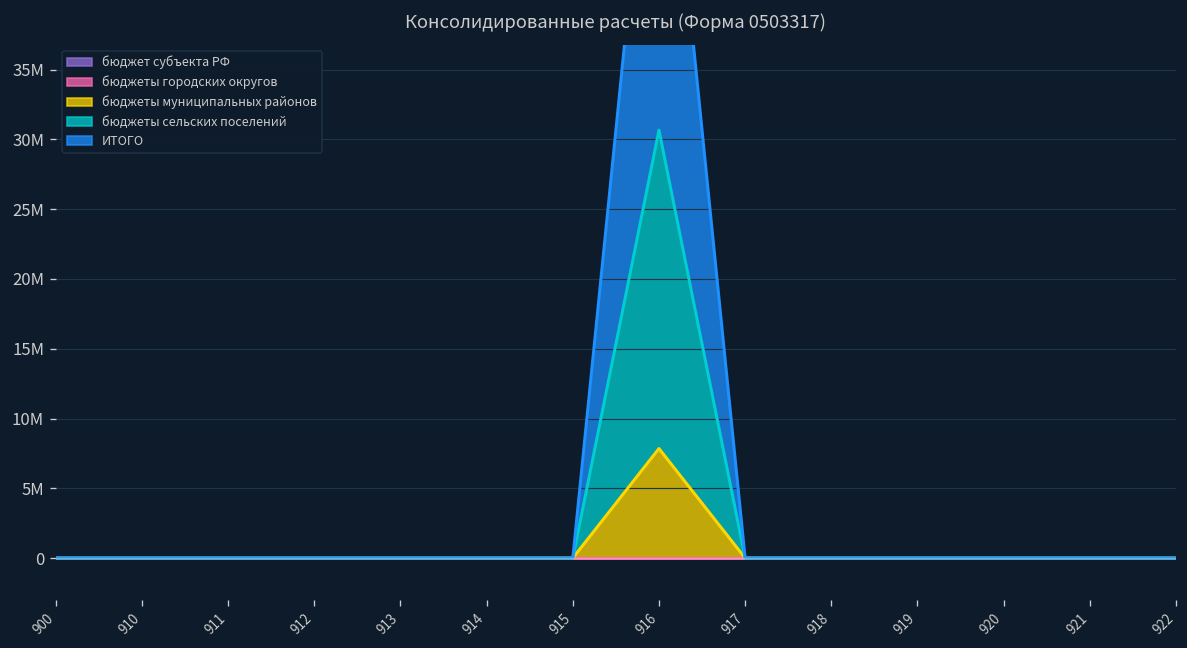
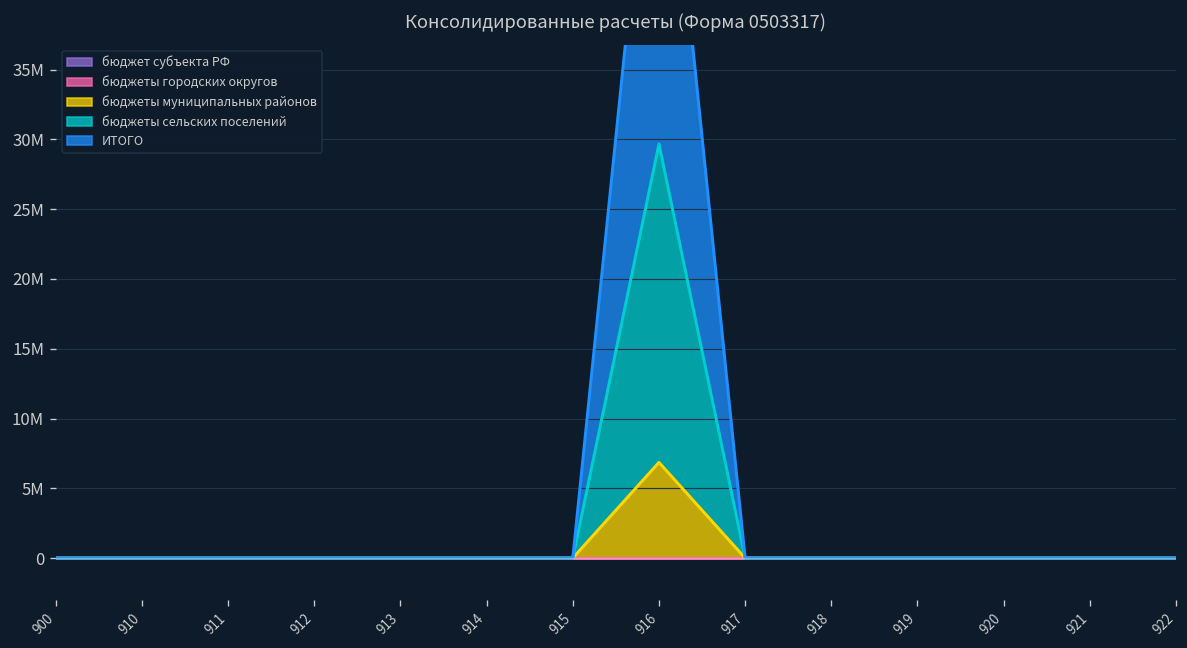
  {
    "бюджеты городских округов": {
      "916": 0
    },
    "бюджеты муниципальных районов": {
-     "916": 7800000
+     "916": 6900000
    }
  }
